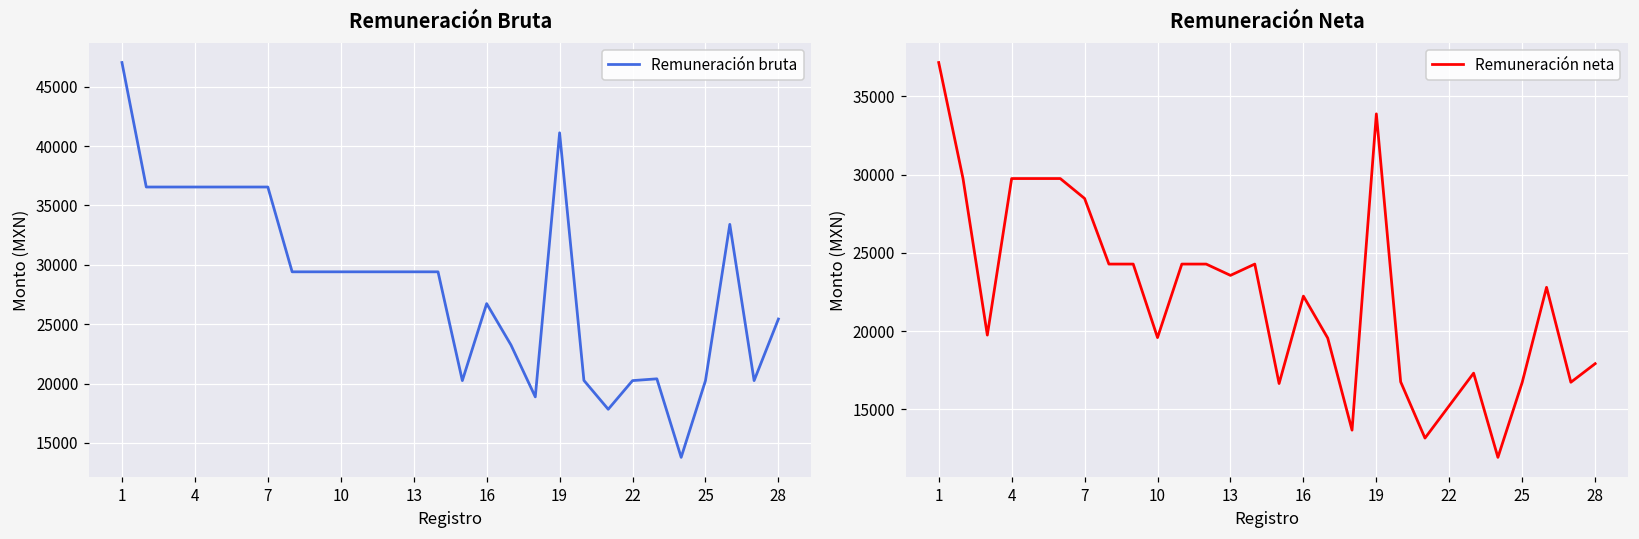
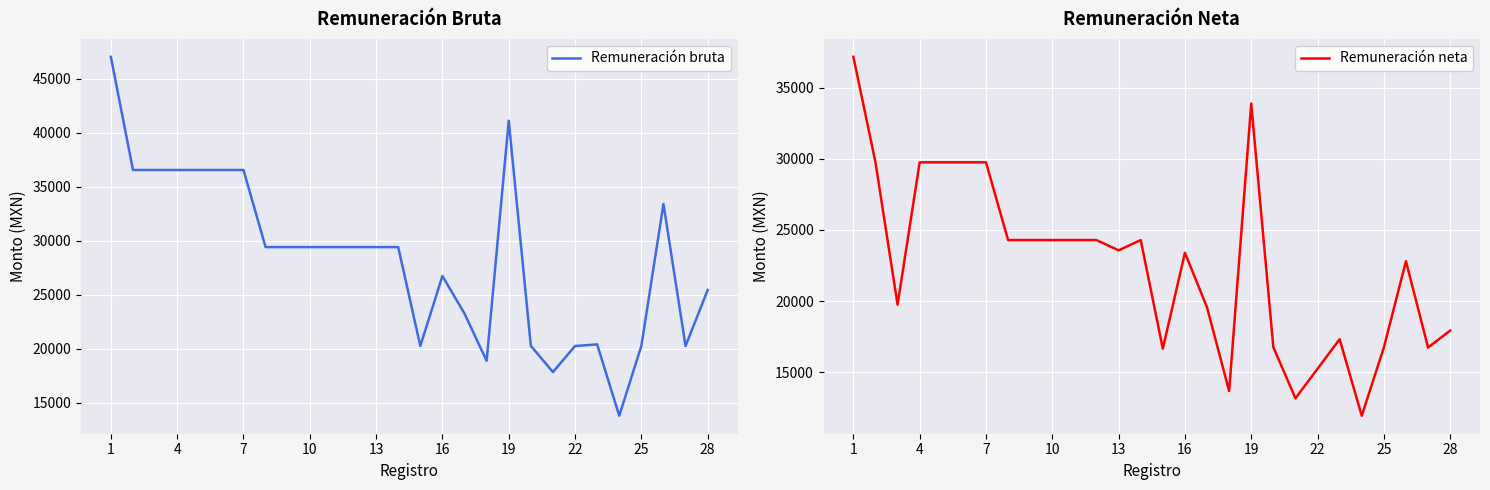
  {
    "Remuneración Bruta": {
      "1": 47000,
      "4": 36600,
      "7": 36600,
      "10": 29400,
      "13": 29400,
      "16": 26700,
      "19": 41100,
      "22": 20300,
      "25": 20300,
      "28": 25400
    },
    "Remuneración Neta": {
      "1": 37200,
      "4": 29800,
-     "7": 28500,
-     "10": 19600,
+     "7": 29800,
+     "10": 24300,
      "13": 23600,
-     "16": 22200,
+     "16": 23400,
      "19": 33900,
      "22": 15200,
      "25": 16700,
      "28": 17900
    }
  }
